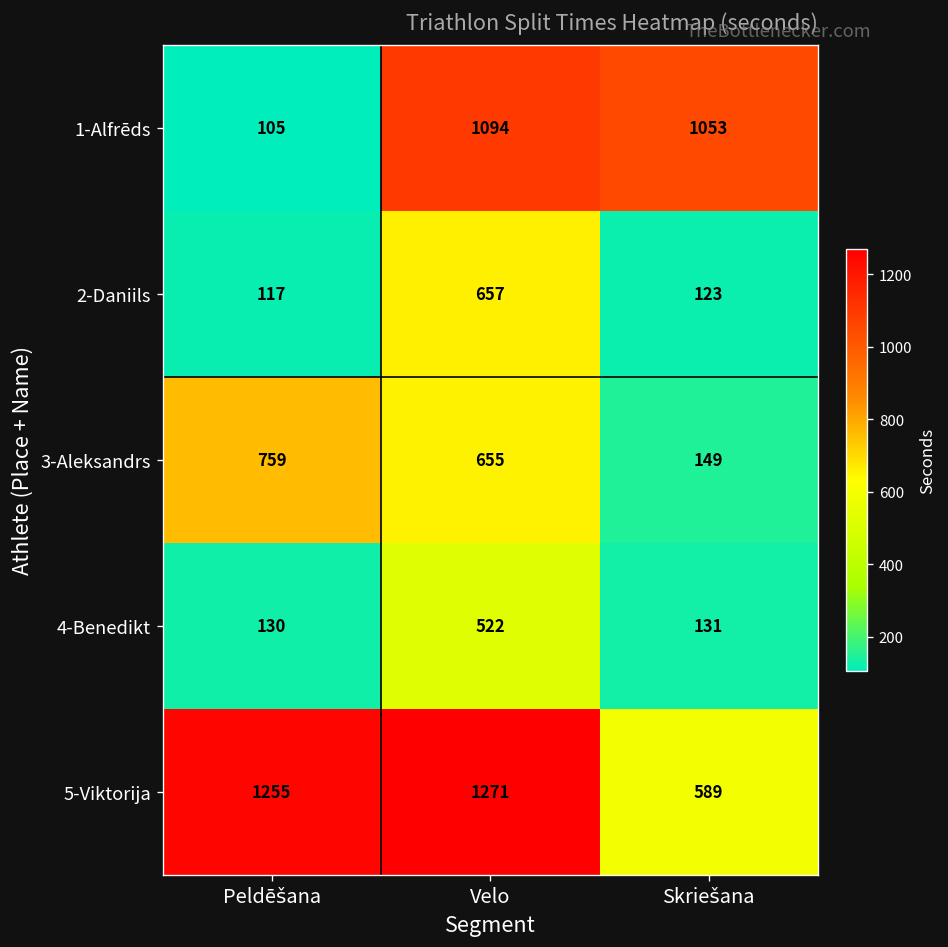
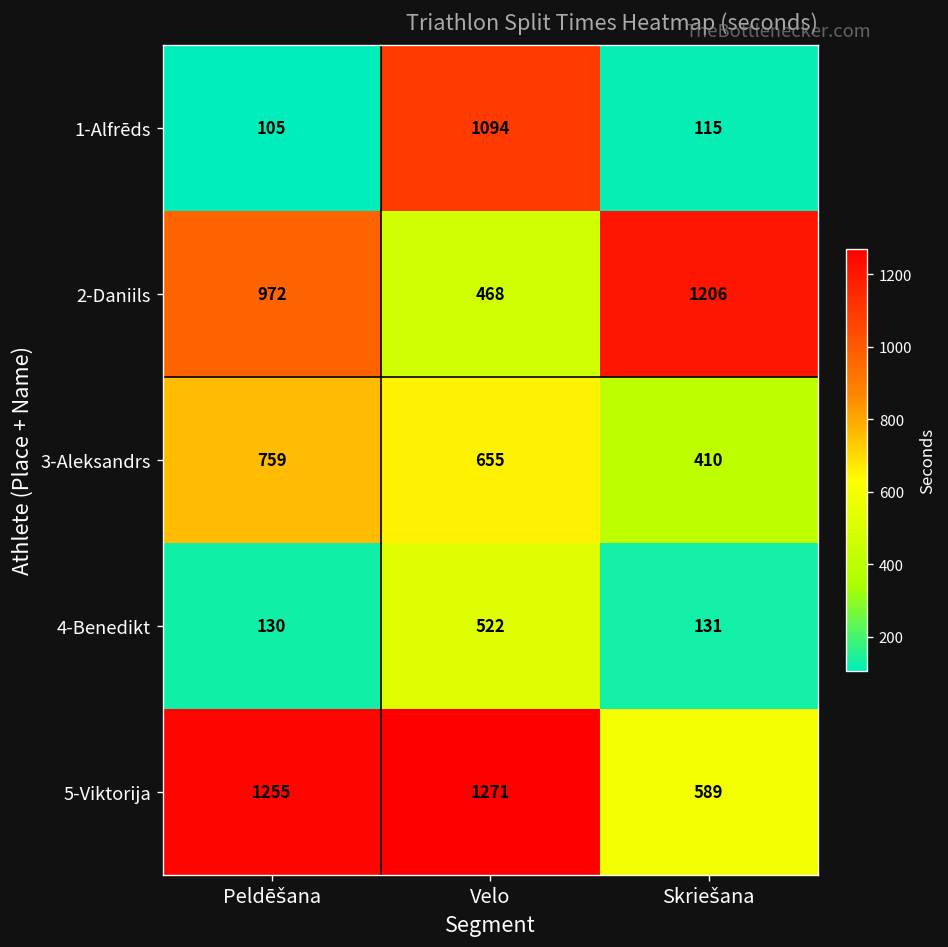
  {
    "1-Alfrēds": {
      "Peldēšana": 105,
      "Velo": 1094,
-     "Skriešana": 1053
+     "Skriešana": 115
    },
    "2-Daniils": {
-     "Peldēšana": 117,
-     "Velo": 657,
-     "Skriešana": 123
+     "Peldēšana": 972,
+     "Velo": 468,
+     "Skriešana": 1206
    },
    "3-Aleksandrs": {
      "Peldēšana": 759,
      "Velo": 655,
-     "Skriešana": 149
+     "Skriešana": 410
    },
    "4-Benedikt": {
      "Peldēšana": 130,
      "Velo": 522,
      "Skriešana": 131
    },
    "5-Viktorija": {
      "Peldēšana": 1255,
      "Velo": 1271,
      "Skriešana": 589
    }
  }
